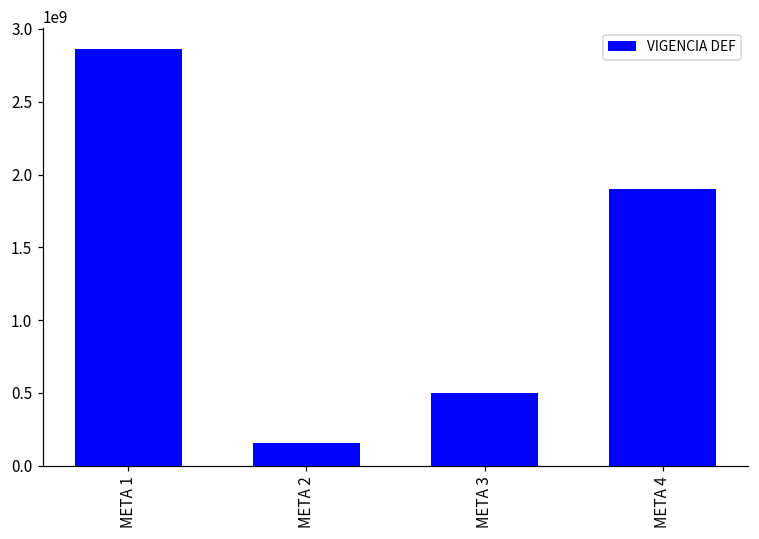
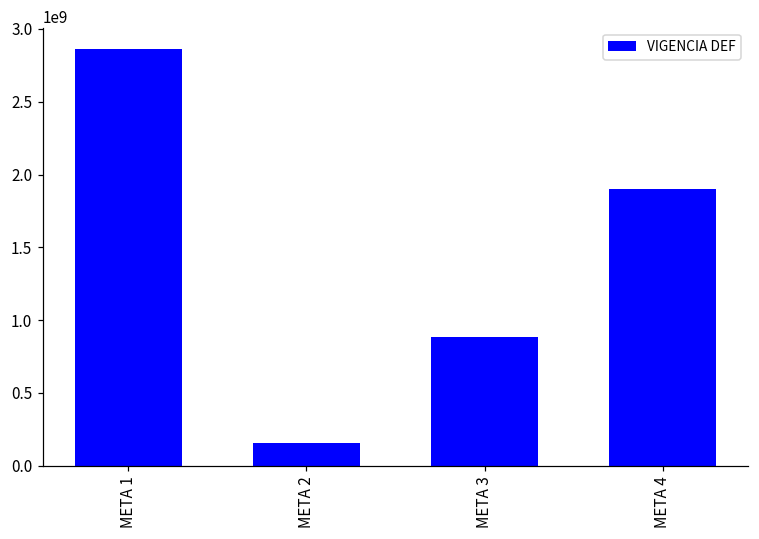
  {
    "META 1": 2870000000,
    "META 2": 150000000,
-   "META 3": 500000000,
+   "META 3": 880000000,
    "META 4": 1900000000
  }
